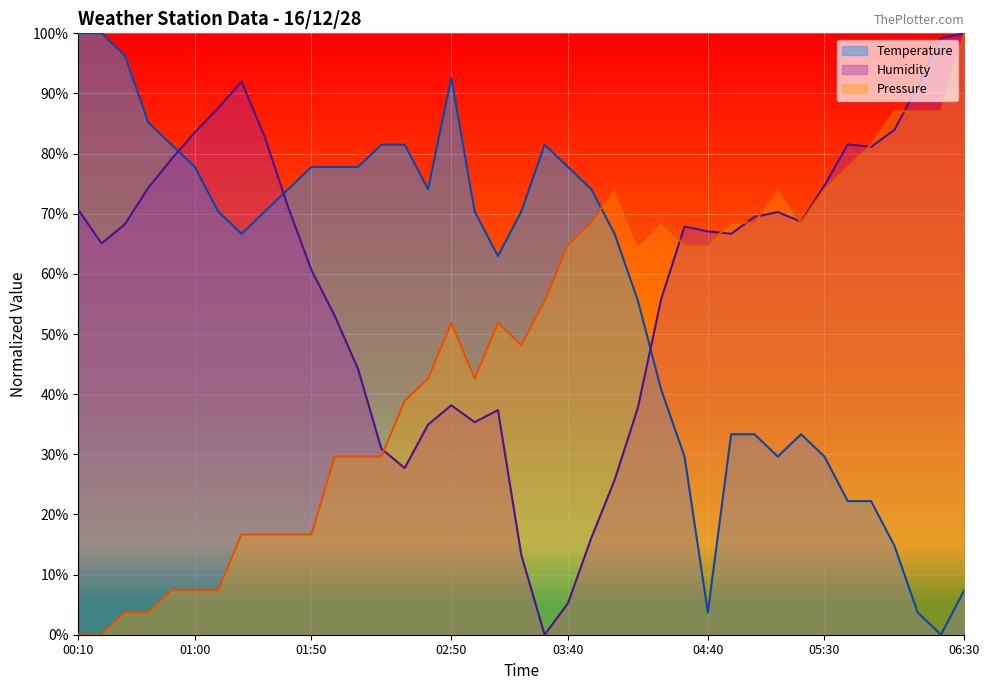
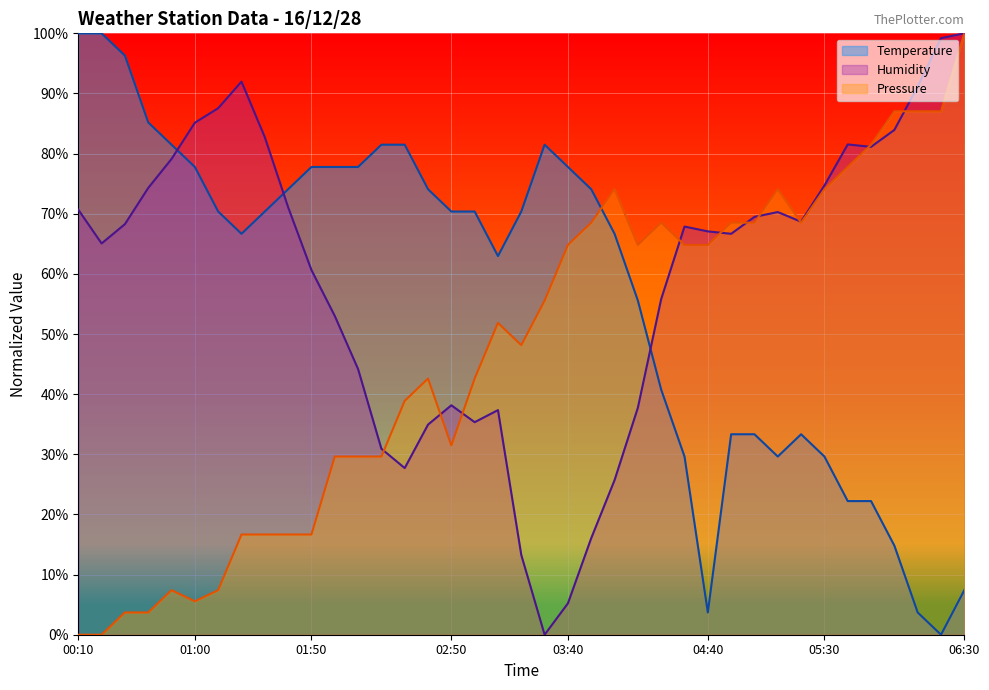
  {
    "Temperature": {
      "00:10": "100%",
      "01:00": "78%",
      "01:50": "78%",
-     "02:50": "93%",
+     "02:50": "70%",
      "03:40": "78%",
      "04:40": "4%",
      "05:30": "30%",
      "06:30": "7%"
    },
    "Humidity": {
      "00:10": "71%",
-     "01:00": "84%",
+     "01:00": "85%",
      "01:50": "61%",
      "02:50": "38%",
      "03:40": "5%",
      "04:40": "67%",
      "05:30": "75%"
    },
    "Pressure": {
      "00:10": "0%",
-     "01:00": "7%",
+     "01:00": "6%",
      "01:50": "17%",
-     "02:50": "52%",
+     "02:50": "31%",
      "03:40": "65%",
      "04:40": "65%",
      "05:30": "74%"
    }
  }
